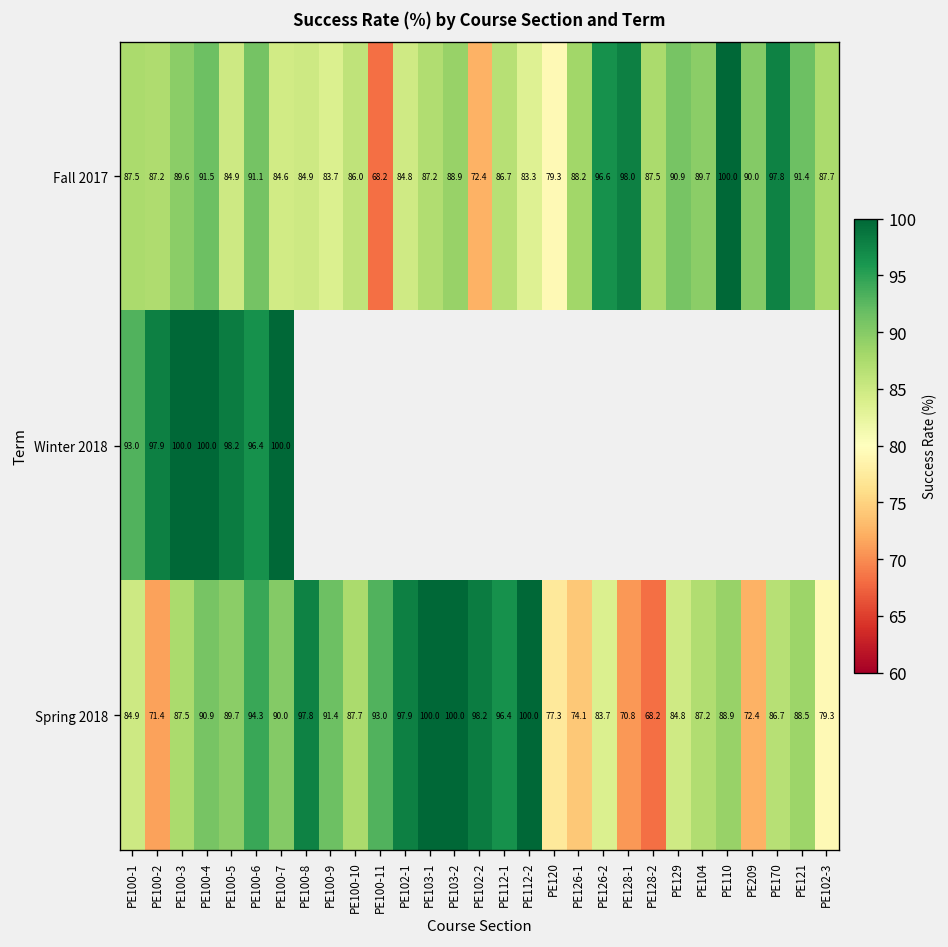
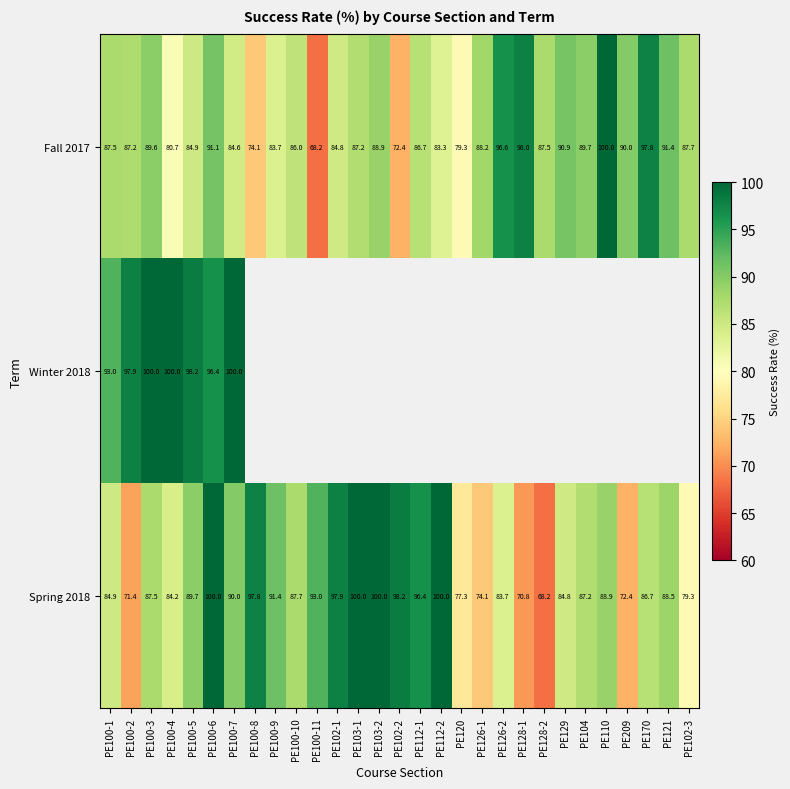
  {
    "Fall 2017": {
      "PE100-1": 87.5,
      "PE100-2": 87.2,
      "PE100-3": 89.6,
-     "PE100-4": 91.5,
+     "PE100-4": 80.7,
      "PE100-5": 84.9,
      "PE100-6": 91.1,
      "PE100-7": 84.6,
-     "PE100-8": 84.9,
+     "PE100-8": 74.1,
      "PE100-9": 83.7,
      "PE100-10": 86.0,
      "PE100-11": 68.2,
      "PE102-1": 84.8,
      "PE103-1": 87.2,
      "PE103-2": 88.9,
      "PE102-2": 72.4,
      "PE112-1": 86.7,
      "PE112-2": 83.3,
      "PE120": 79.3,
      "PE126-1": 88.2,
      "PE126-2": 96.6,
      "PE128-1": 98.0,
      "PE128-2": 87.5,
      "PE129": 90.9,
      "PE104": 89.7,
      "PE110": 100.0,
      "PE209": 90.0,
      "PE170": 97.8,
      "PE121": 91.4,
      "PE102-3": 87.7
    },
    "Winter 2018": {
      "PE100-1": 93.0,
      "PE100-2": 97.9,
      "PE100-3": 100.0,
      "PE100-4": 100.0,
      "PE100-5": 98.2,
      "PE100-6": 96.4,
      "PE100-7": 100.0
    },
    "Spring 2018": {
      "PE100-1": 84.9,
      "PE100-2": 71.4,
      "PE100-3": 87.5,
-     "PE100-4": 90.9,
+     "PE100-4": 84.2,
      "PE100-5": 89.7,
-     "PE100-6": 94.3,
+     "PE100-6": 100.0,
      "PE100-7": 90.0,
      "PE100-8": 97.8,
      "PE100-9": 91.4,
      "PE100-10": 87.7,
      "PE100-11": 93.0,
      "PE102-1": 97.9,
      "PE103-1": 100.0,
      "PE103-2": 100.0,
      "PE102-2": 98.2,
      "PE112-1": 96.4,
      "PE112-2": 100.0,
      "PE120": 77.3,
      "PE126-1": 74.1,
      "PE126-2": 83.7,
      "PE128-1": 70.8,
      "PE128-2": 68.2,
      "PE129": 84.8,
      "PE104": 87.2,
      "PE110": 88.9,
      "PE209": 72.4,
      "PE170": 86.7,
      "PE121": 88.5,
      "PE102-3": 79.3
    }
  }
